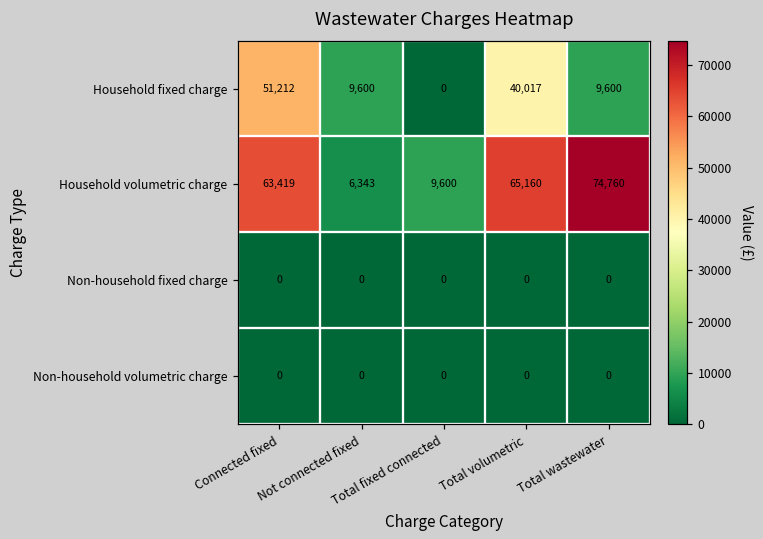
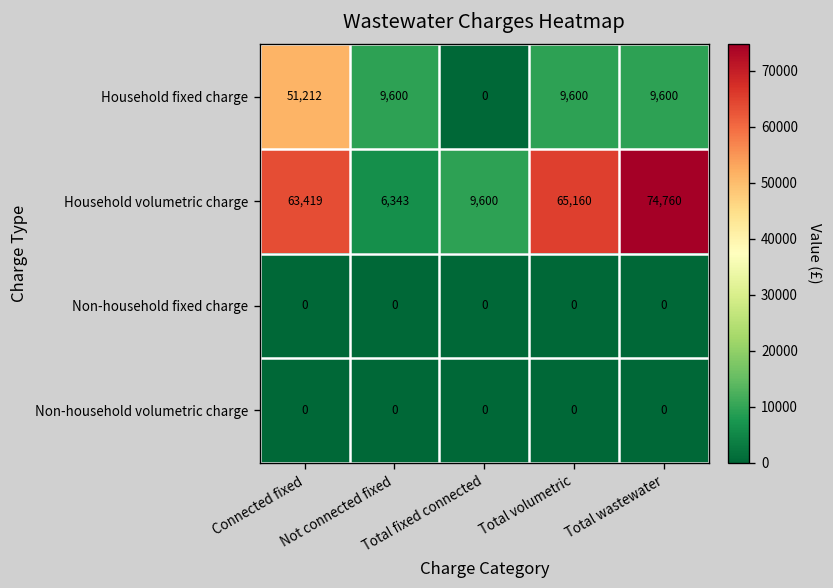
  {
    "Household fixed charge": {
      "Connected fixed": "51,212",
      "Not connected fixed": "9,600",
      "Total fixed connected": "0",
-     "Total volumetric": "40,017",
+     "Total volumetric": "9,600",
      "Total wastewater": "9,600"
    },
    "Household volumetric charge": {
      "Connected fixed": "63,419",
      "Not connected fixed": "6,343",
      "Total fixed connected": "9,600",
      "Total volumetric": "65,160",
      "Total wastewater": "74,760"
    },
    "Non-household fixed charge": {
      "Connected fixed": "0",
      "Not connected fixed": "0",
      "Total fixed connected": "0",
      "Total volumetric": "0",
      "Total wastewater": "0"
    },
    "Non-household volumetric charge": {
      "Connected fixed": "0",
      "Not connected fixed": "0",
      "Total fixed connected": "0",
      "Total volumetric": "0",
      "Total wastewater": "0"
    }
  }
